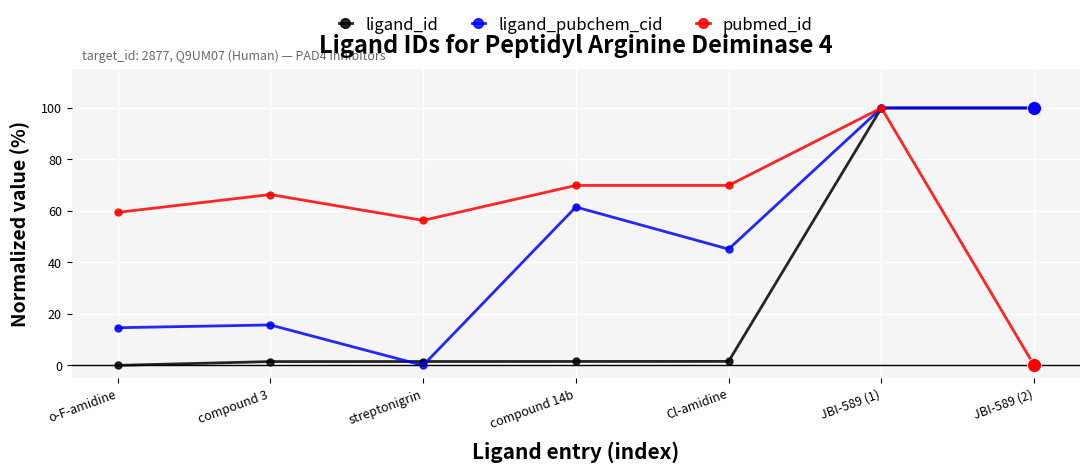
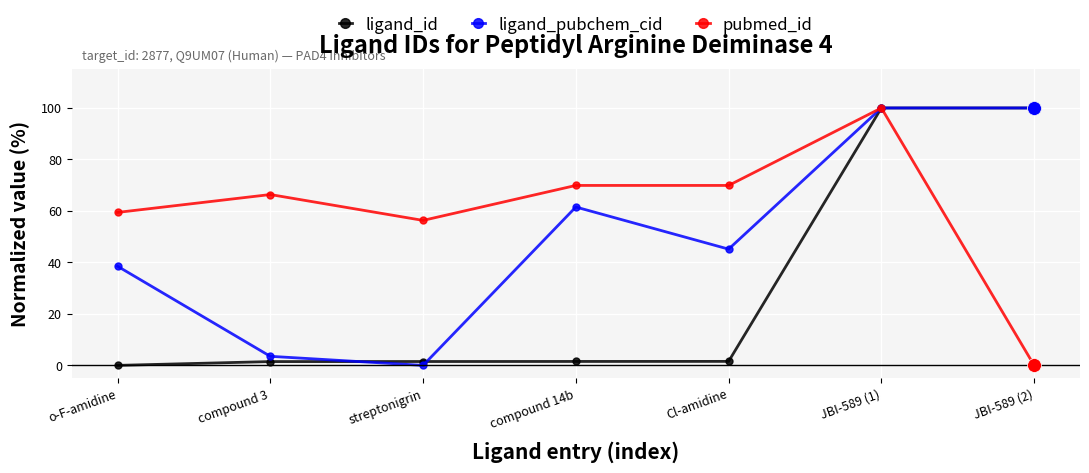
  {
    "ligand_pubchem_cid": {
-     "o-F-amidine": 15,
-     "compound 3": 16,
+     "o-F-amidine": 39,
+     "compound 3": 4,
      "streptonigrin": 0,
      "compound 14b": 62,
      "Cl-amidine": 45
    }
  }
